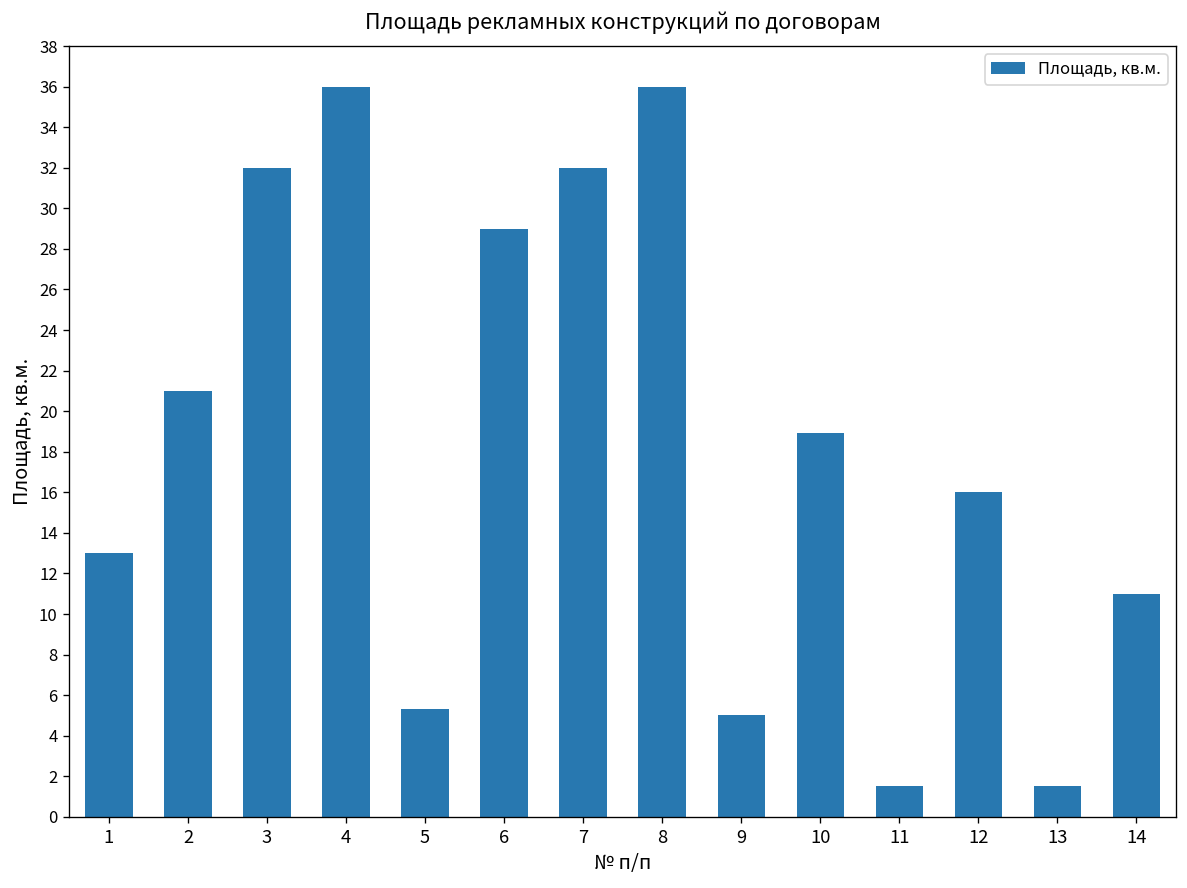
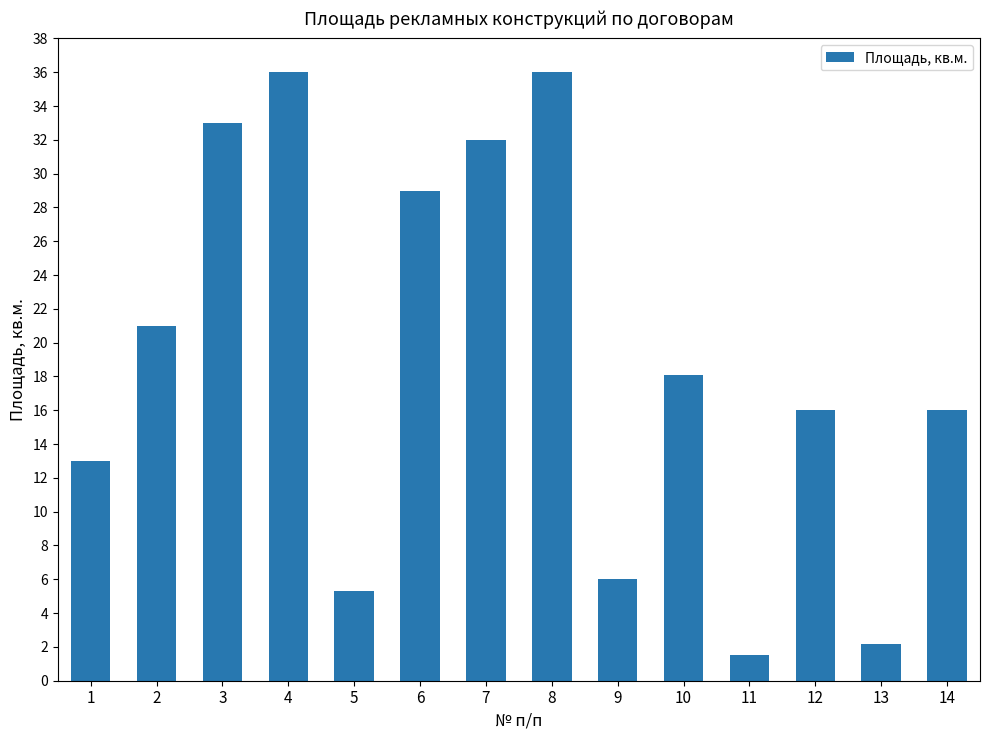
  {
    "1": 13.0,
    "2": 21.0,
-   "3": 32,
+   "3": 33,
    "4": 36.0,
    "5": 5.3,
    "6": 29.0,
    "7": 32.0,
    "8": 36.0,
-   "9": 5,
-   "10": 18.9,
+   "9": 6,
+   "10": 18.1,
    "11": 1.5,
    "12": 16.0,
-   "13": 1.5,
-   "14": 11
+   "13": 2.2,
+   "14": 16
  }
